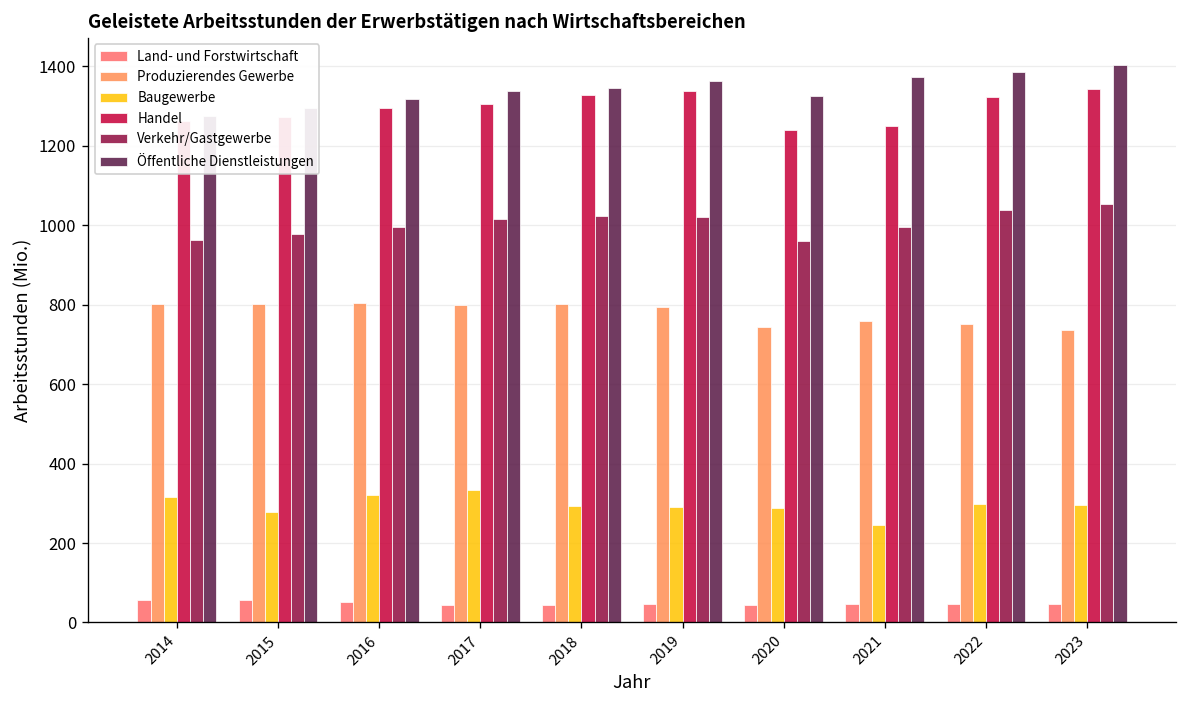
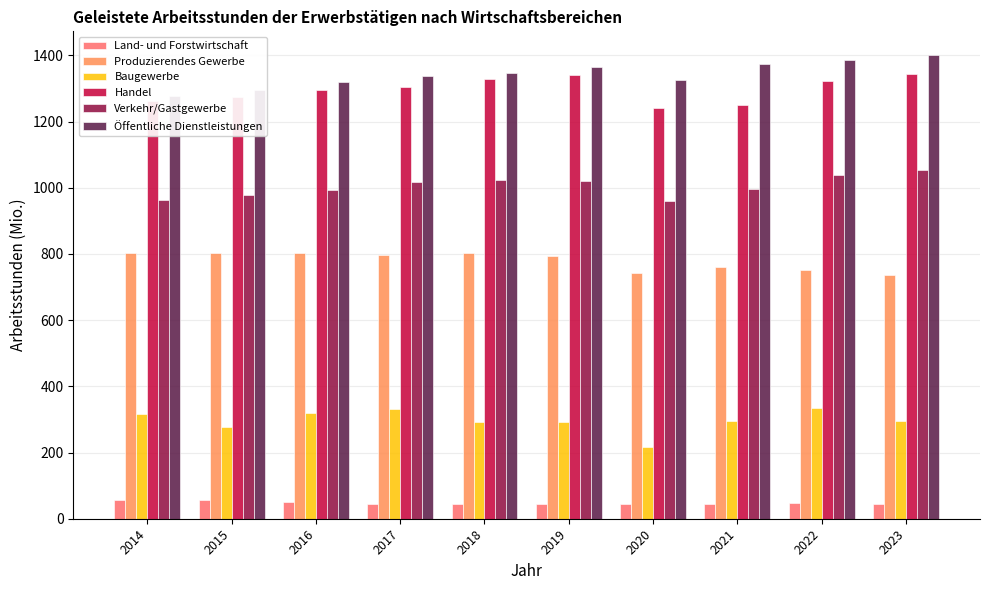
  {
    "Baugewerbe": {
      "2014": 320,
      "2015": 280,
      "2016": 320,
      "2017": 330,
      "2018": 290,
      "2019": 290,
-     "2020": 290,
-     "2021": 240,
-     "2022": 300,
+     "2020": 220,
+     "2021": 300,
+     "2022": 340,
      "2023": 290
    }
  }
